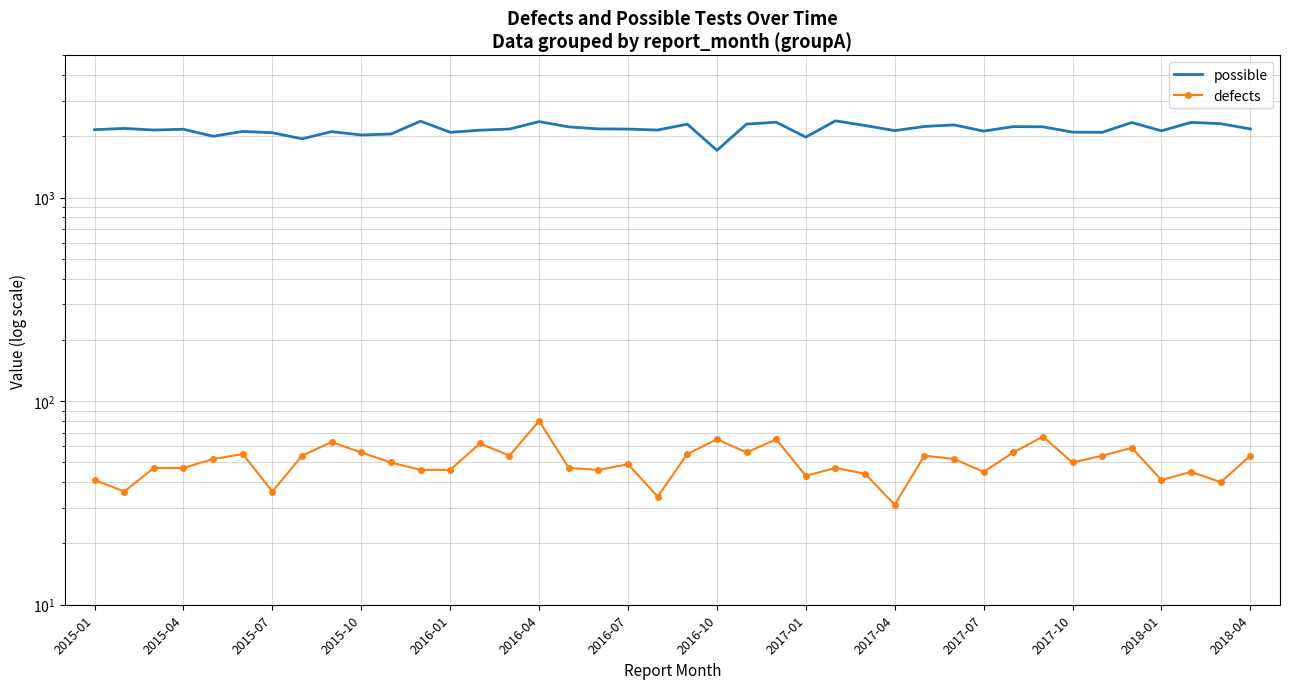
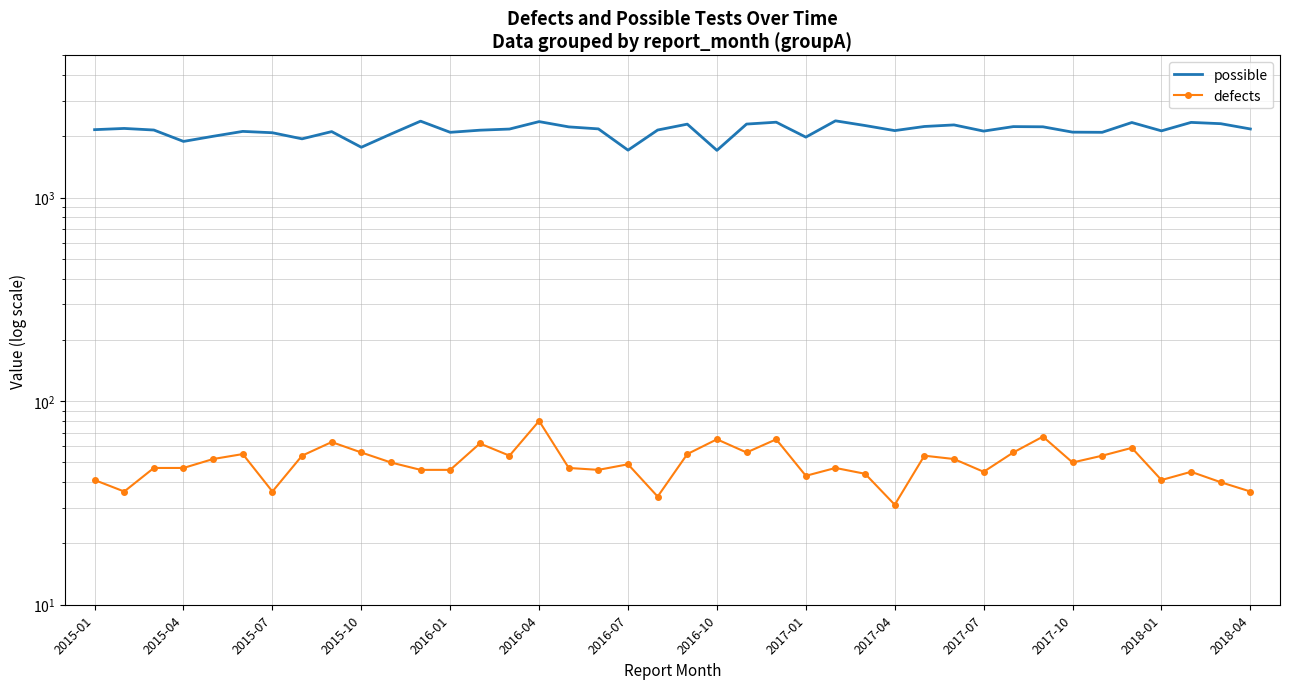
  {
    "possible": {
      "2015-01": 2200,
-     "2015-04": 2200,
+     "2015-04": 1900,
      "2015-07": 2100,
-     "2015-10": 2000,
+     "2015-10": 1800,
      "2016-01": 2100,
      "2016-04": 2400,
-     "2016-07": 2200,
+     "2016-07": 1700,
      "2016-10": 1700,
      "2017-01": 2000,
      "2017-04": 2100,
      "2017-07": 2100,
      "2017-10": 2100,
      "2018-01": 2100,
      "2018-04": 2200
    },
    "defects": {
      "2015-01": 41,
      "2015-04": 47,
      "2015-07": 36,
      "2015-10": 56,
      "2016-01": 46,
      "2016-04": 80,
      "2016-07": 49,
      "2016-10": 65,
      "2017-01": 43,
      "2017-04": 31,
      "2017-07": 45,
      "2017-10": 50,
      "2018-01": 41,
-     "2018-04": 54
+     "2018-04": 36
    }
  }
